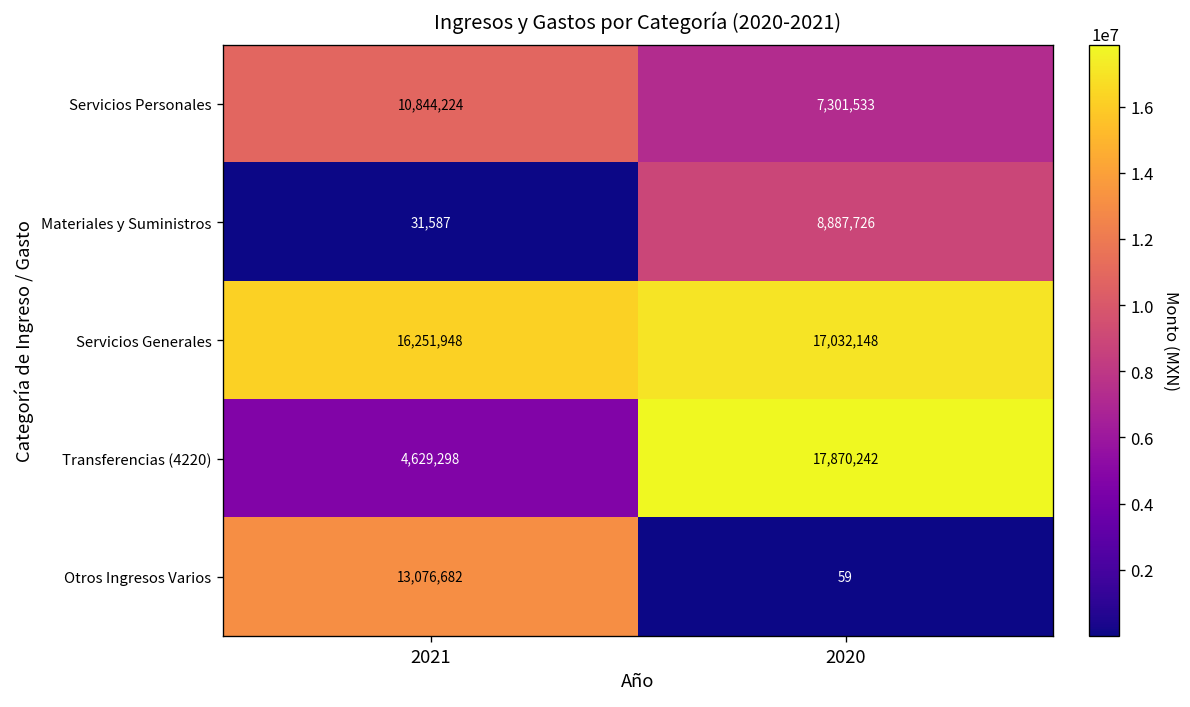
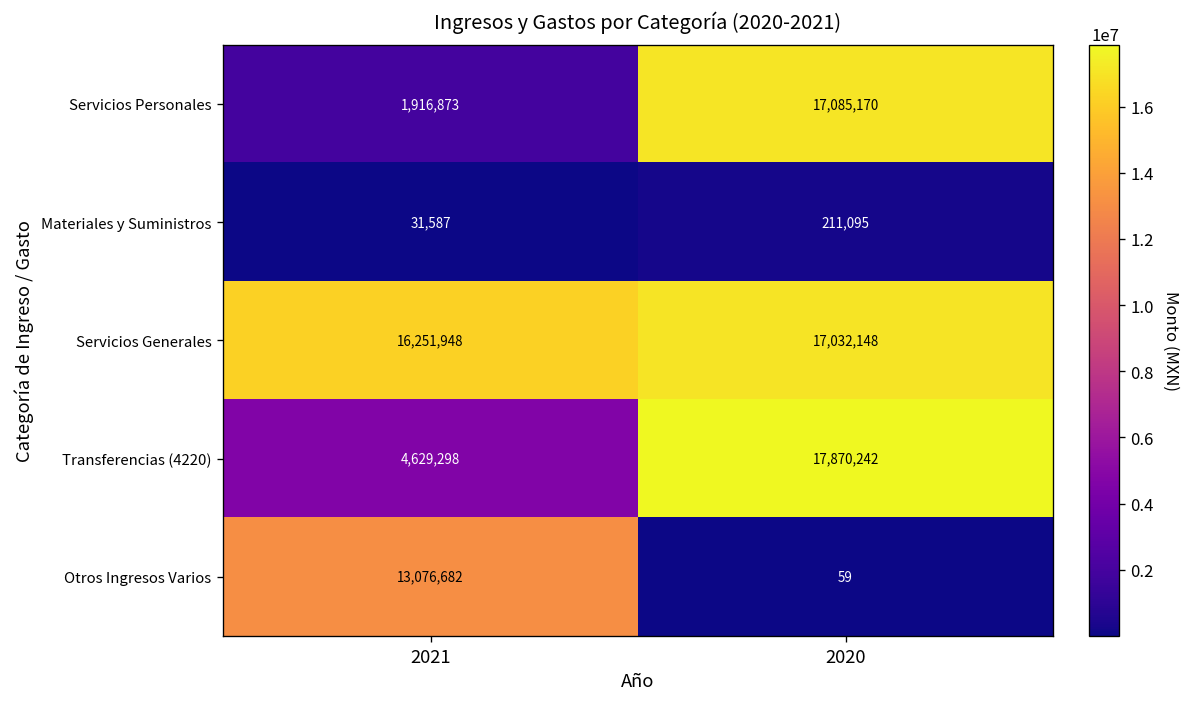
  {
    "Servicios Personales": {
-     "2021": "10,844,224",
-     "2020": "7,301,533"
+     "2021": "1,916,873",
+     "2020": "17,085,170"
    },
    "Materiales y Suministros": {
      "2021": "31,587",
-     "2020": "8,887,726"
+     "2020": "211,095"
    },
    "Servicios Generales": {
      "2021": "16,251,948",
      "2020": "17,032,148"
    },
    "Transferencias (4220)": {
      "2021": "4,629,298",
      "2020": "17,870,242"
    },
    "Otros Ingresos Varios": {
      "2021": "13,076,682",
      "2020": "59"
    }
  }
